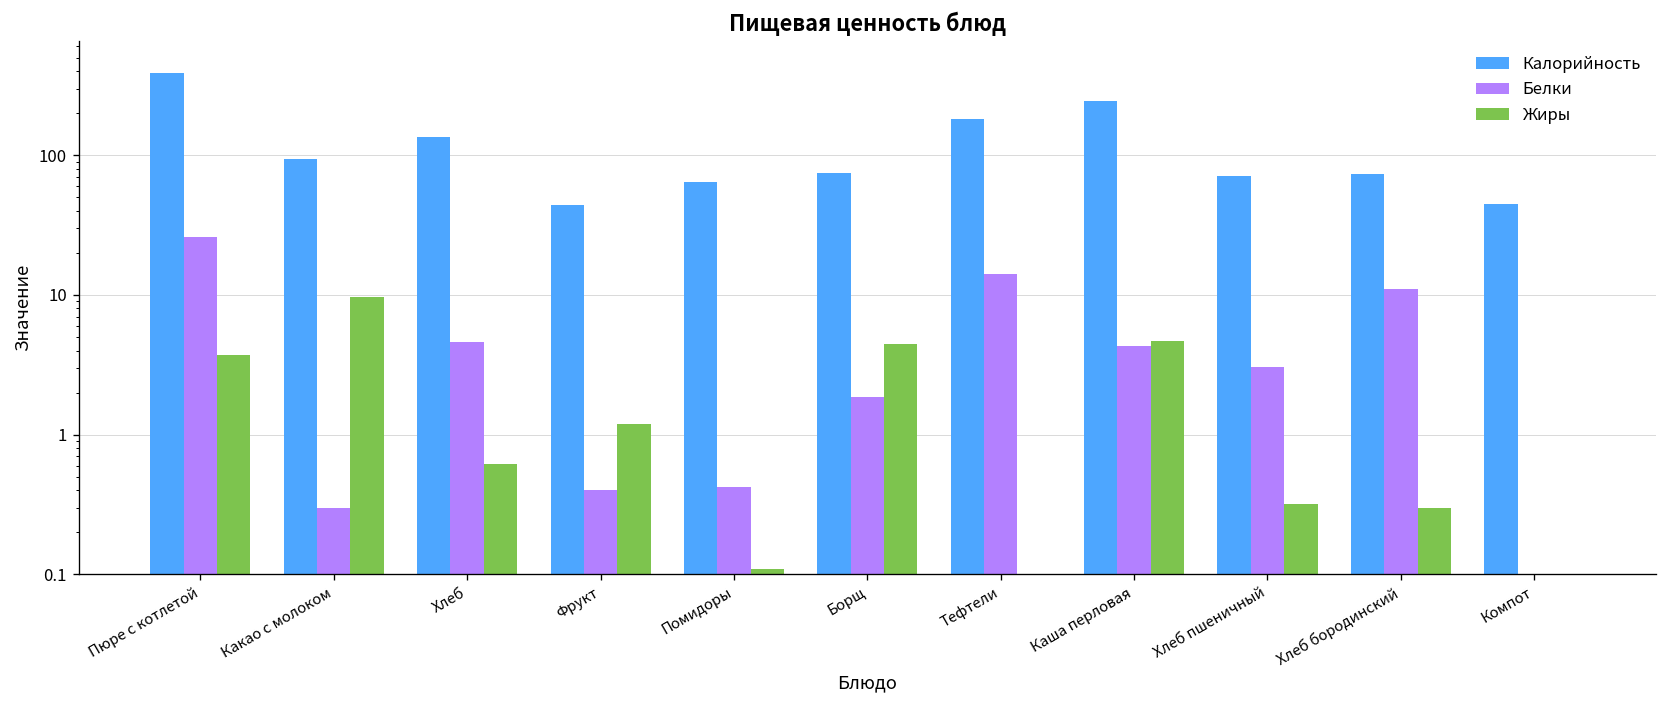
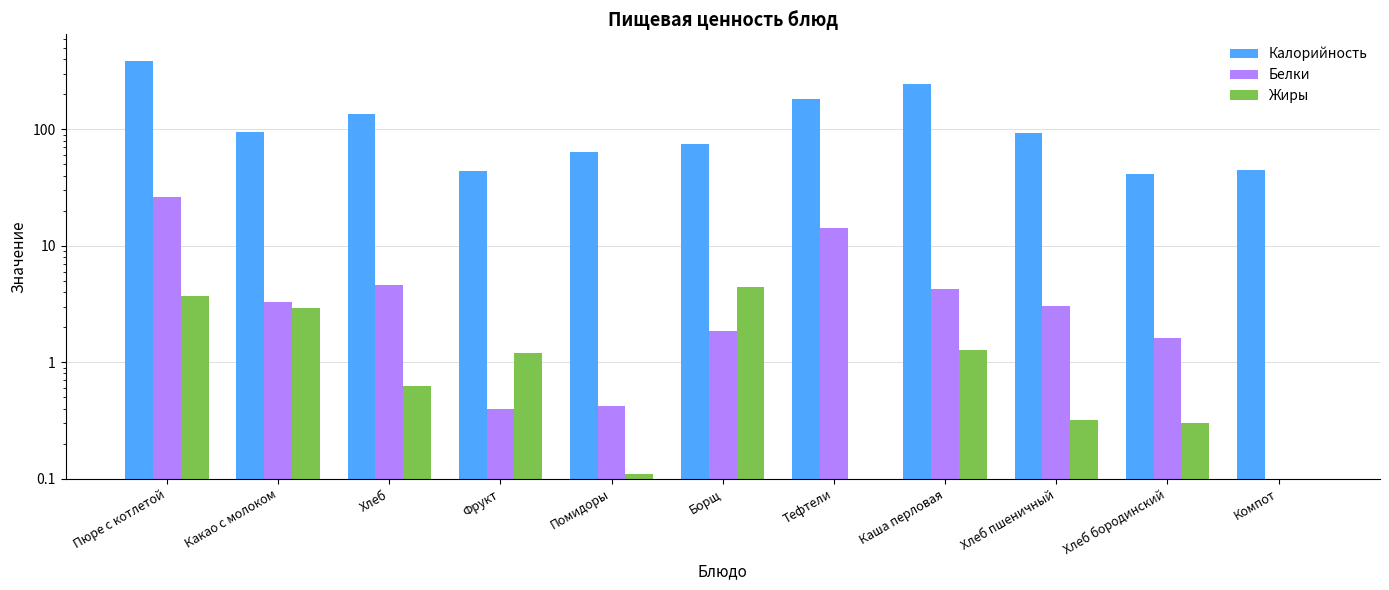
  {
    "Калорийность": {
      "Пюре с котлетой": 390,
      "Какао с молоком": 90,
      "Хлеб": 130,
      "Фрукт": 44,
      "Помидоры": 60,
      "Борщ": 80,
      "Тефтели": 180,
      "Каша перловая": 250,
-     "Хлеб пшеничный": 70,
-     "Хлеб бородинский": 70,
+     "Хлеб пшеничный": 90,
+     "Хлеб бородинский": 41,
      "Компот": 45
    },
    "Белки": {
      "Пюре с котлетой": 26,
-     "Какао с молоком": 0.3,
+     "Какао с молоком": 3.3,
      "Хлеб": 4.6,
      "Фрукт": 0.4,
      "Помидоры": 0.4,
      "Борщ": 1.9,
      "Тефтели": 14,
      "Каша перловая": 4.3,
      "Хлеб пшеничный": 3.0,
-     "Хлеб бородинский": 11,
+     "Хлеб бородинский": 1.6,
      "Компот": 0.1
    },
    "Жиры": {
      "Пюре с котлетой": 3.7,
-     "Какао с молоком": 10,
+     "Какао с молоком": 2.9,
      "Хлеб": 0.6,
      "Фрукт": 1.2,
      "Помидоры": 0.11,
      "Борщ": 4.4,
-     "Каша перловая": 4.7,
+     "Каша перловая": 1.3,
      "Хлеб пшеничный": 0.32,
      "Хлеб бородинский": 0.3
    }
  }
